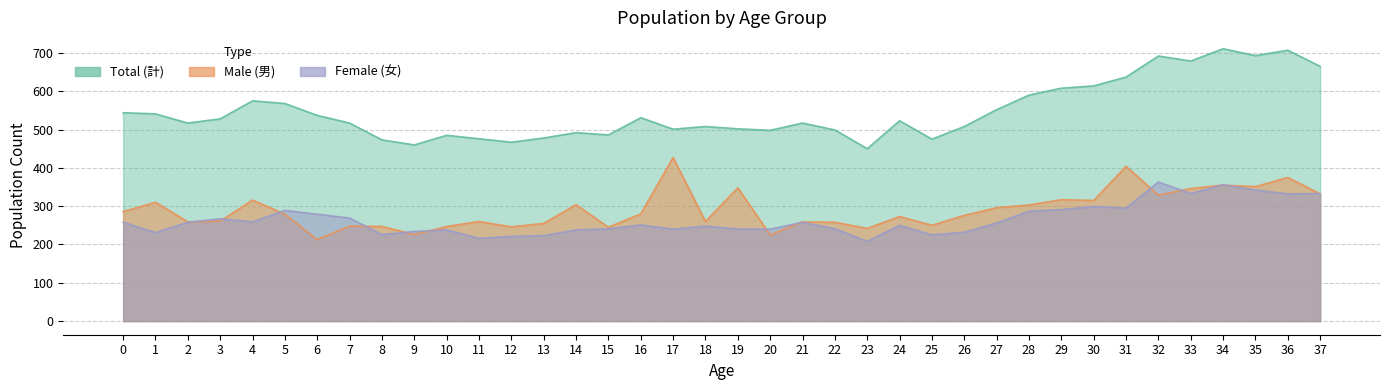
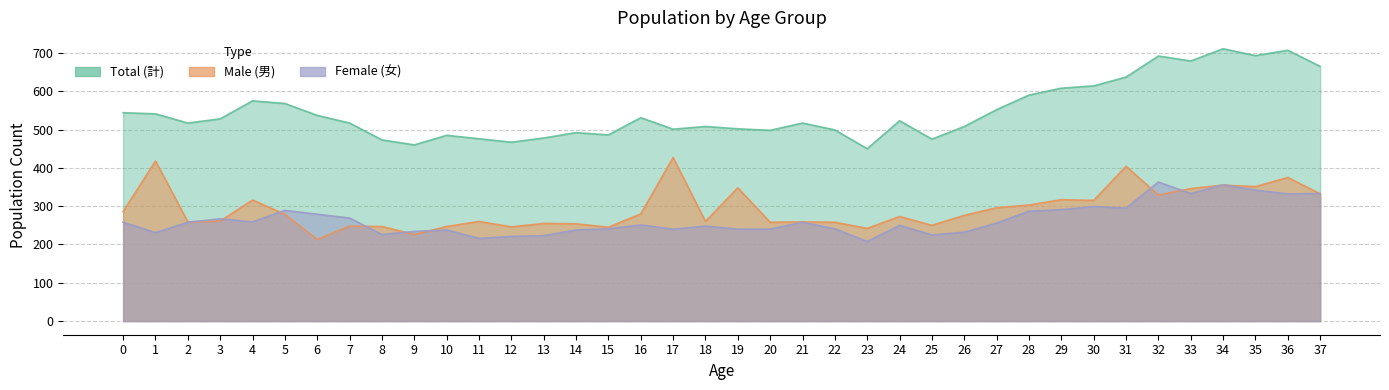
  {
    "Male (男)": {
      "0": 290,
-     "1": 310,
+     "1": 420,
      "4": 320,
      "5": 280,
      "6": 210,
      "7": 250,
      "8": 250,
      "9": 230,
      "10": 250,
      "11": 260,
      "12": 250,
      "13": 260,
-     "14": 300,
+     "14": 250,
      "16": 280,
      "17": 430,
      "18": 260,
      "19": 350,
-     "20": 230,
+     "20": 260,
      "22": 260,
      "23": 240,
      "24": 270,
      "25": 250,
      "26": 280,
      "27": 300,
      "28": 300,
      "29": 320,
      "30": 320,
      "31": 400,
      "32": 330,
      "33": 350,
      "35": 350,
      "36": 380
    }
  }
